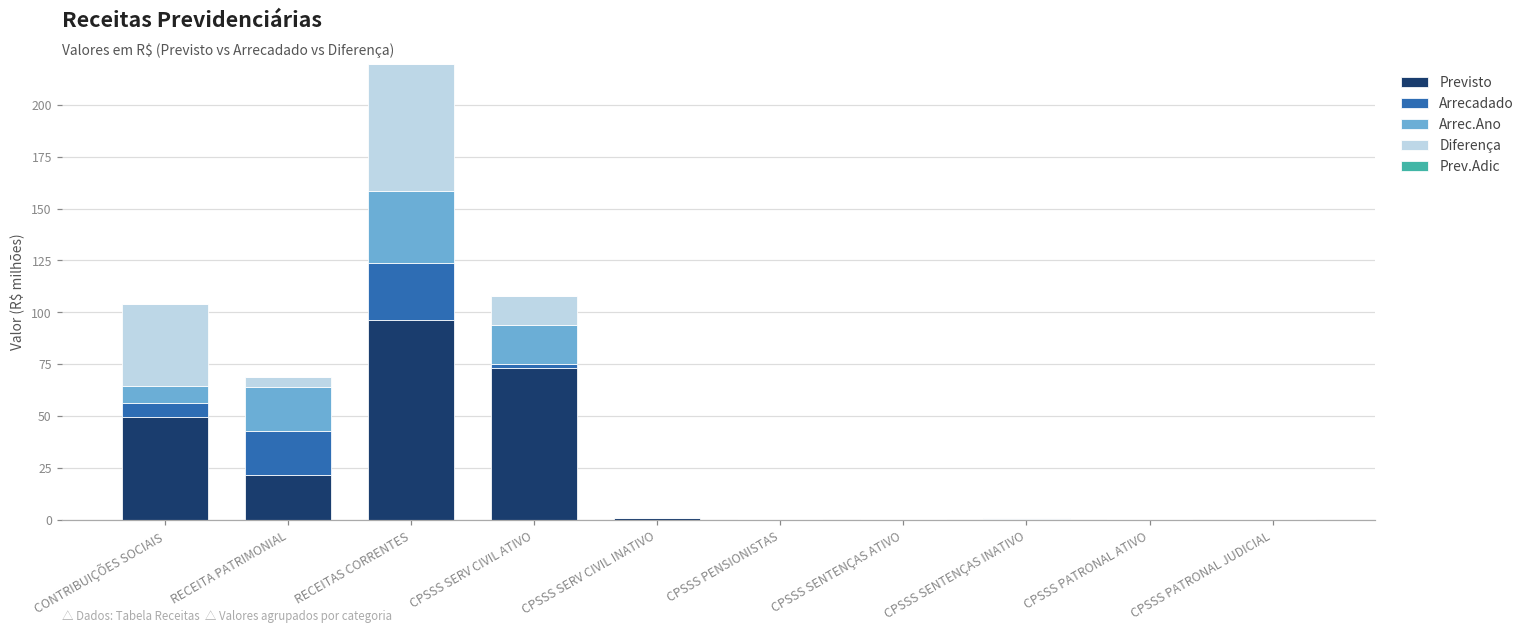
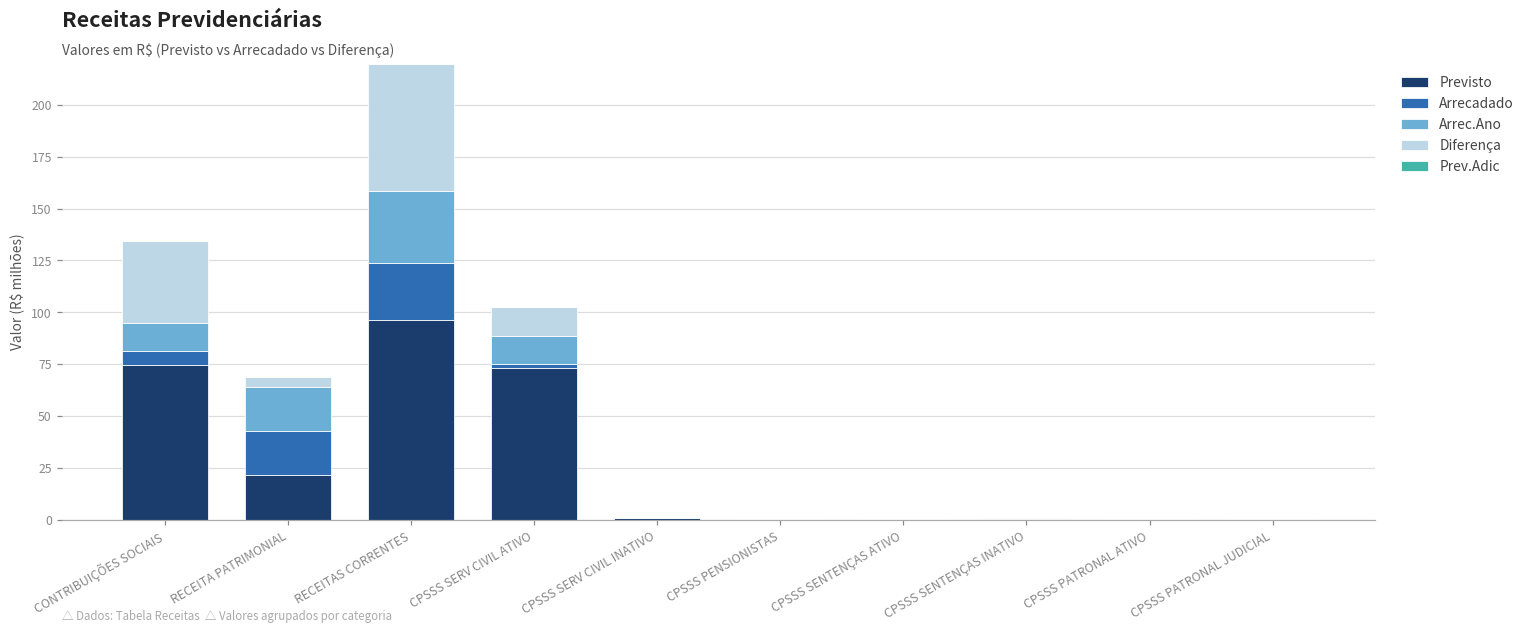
  {
    "Previsto": {
-     "CONTRIBUIÇÕES SOCIAIS": 49,
+     "CONTRIBUIÇÕES SOCIAIS": 74,
      "RECEITA PATRIMONIAL": 22,
      "RECEITAS CORRENTES": 96,
      "CPSSS SERV CIVIL ATIVO": 73
    },
    "Arrecadado": {
      "CONTRIBUIÇÕES SOCIAIS": 7,
      "RECEITA PATRIMONIAL": 21,
      "RECEITAS CORRENTES": 28,
      "CPSSS SERV CIVIL ATIVO": 2,
      "CPSSS SENTENÇAS INATIVO": 0,
      "CPSSS PATRONAL ATIVO": 0
    },
    "Arrec.Ano": {
-     "CONTRIBUIÇÕES SOCIAIS": 8,
+     "CONTRIBUIÇÕES SOCIAIS": 14,
      "RECEITA PATRIMONIAL": 21,
      "RECEITAS CORRENTES": 35,
-     "CPSSS SERV CIVIL ATIVO": 19,
+     "CPSSS SERV CIVIL ATIVO": 13,
      "CPSSS SENTENÇAS INATIVO": 0,
      "CPSSS PATRONAL ATIVO": 0
    },
    "Prev.Adic": {
      "CPSSS SERV CIVIL INATIVO": 0,
      "CPSSS PENSIONISTAS": 0,
      "CPSSS SENTENÇAS ATIVO": 0,
      "CPSSS SENTENÇAS INATIVO": 0,
      "CPSSS PATRONAL ATIVO": 0,
      "CPSSS PATRONAL JUDICIAL": 0
    }
  }
